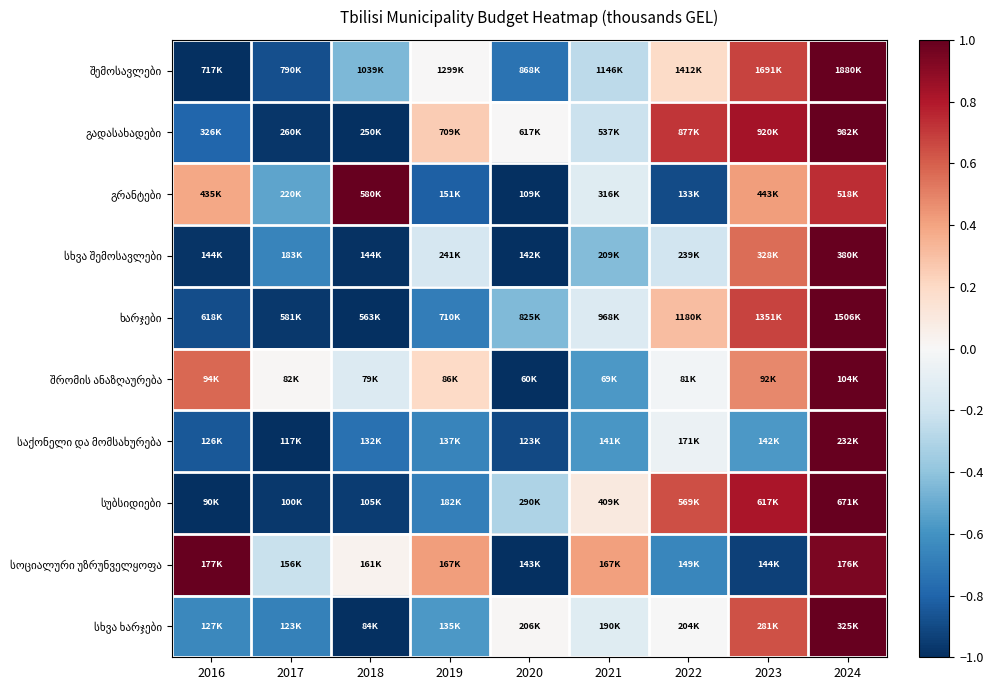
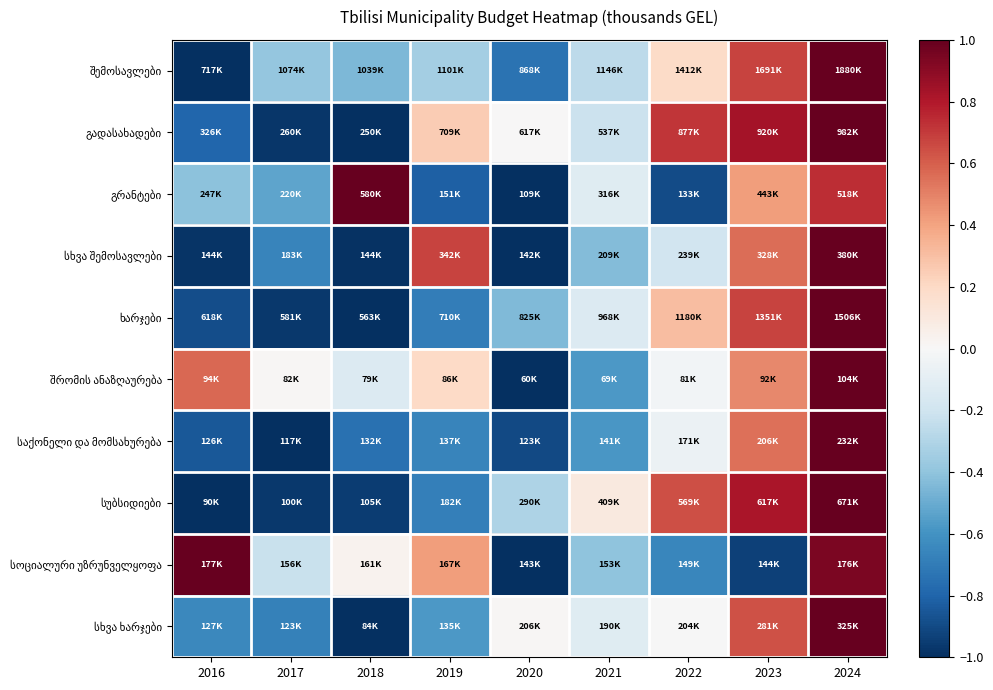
  {
    "შემოსავლები": {
      "2016": "717K",
-     "2017": "790K",
+     "2017": "1074K",
      "2018": "1039K",
-     "2019": "1299K",
+     "2019": "1101K",
      "2020": "868K",
      "2021": "1146K",
      "2022": "1412K",
      "2023": "1691K",
      "2024": "1880K"
    },
    "გადასახადები": {
      "2016": "326K",
      "2017": "260K",
      "2018": "250K",
      "2019": "709K",
      "2020": "617K",
      "2021": "537K",
      "2022": "877K",
      "2023": "920K",
      "2024": "982K"
    },
    "გრანტები": {
-     "2016": "435K",
+     "2016": "247K",
      "2017": "220K",
      "2018": "580K",
      "2019": "151K",
      "2020": "109K",
      "2021": "316K",
      "2022": "133K",
      "2023": "443K",
      "2024": "518K"
    },
    "სხვა შემოსავლები": {
      "2016": "144K",
      "2017": "183K",
      "2018": "144K",
-     "2019": "241K",
+     "2019": "342K",
      "2020": "142K",
      "2021": "209K",
      "2022": "239K",
      "2023": "328K",
      "2024": "380K"
    },
    "ხარჯები": {
      "2016": "618K",
      "2017": "581K",
      "2018": "563K",
      "2019": "710K",
      "2020": "825K",
      "2021": "968K",
      "2022": "1180K",
      "2023": "1351K",
      "2024": "1506K"
    },
    "შრომის ანაზღაურება": {
      "2016": "94K",
      "2017": "82K",
      "2018": "79K",
      "2019": "86K",
      "2020": "60K",
      "2021": "69K",
      "2022": "81K",
      "2023": "92K",
      "2024": "104K"
    },
    "საქონელი და მომსახურება": {
      "2016": "126K",
      "2017": "117K",
      "2018": "132K",
      "2019": "137K",
      "2020": "123K",
      "2021": "141K",
      "2022": "171K",
-     "2023": "142K",
+     "2023": "206K",
      "2024": "232K"
    },
    "სუბსიდიები": {
      "2016": "90K",
      "2017": "100K",
      "2018": "105K",
      "2019": "182K",
      "2020": "290K",
      "2021": "409K",
      "2022": "569K",
      "2023": "617K",
      "2024": "671K"
    },
    "სოციალური უზრუნველყოფა": {
      "2016": "177K",
      "2017": "156K",
      "2018": "161K",
      "2019": "167K",
      "2020": "143K",
-     "2021": "167K",
+     "2021": "153K",
      "2022": "149K",
      "2023": "144K",
      "2024": "176K"
    },
    "სხვა ხარჯები": {
      "2016": "127K",
      "2017": "123K",
      "2018": "84K",
      "2019": "135K",
      "2020": "206K",
      "2021": "190K",
      "2022": "204K",
      "2023": "281K",
      "2024": "325K"
    }
  }
